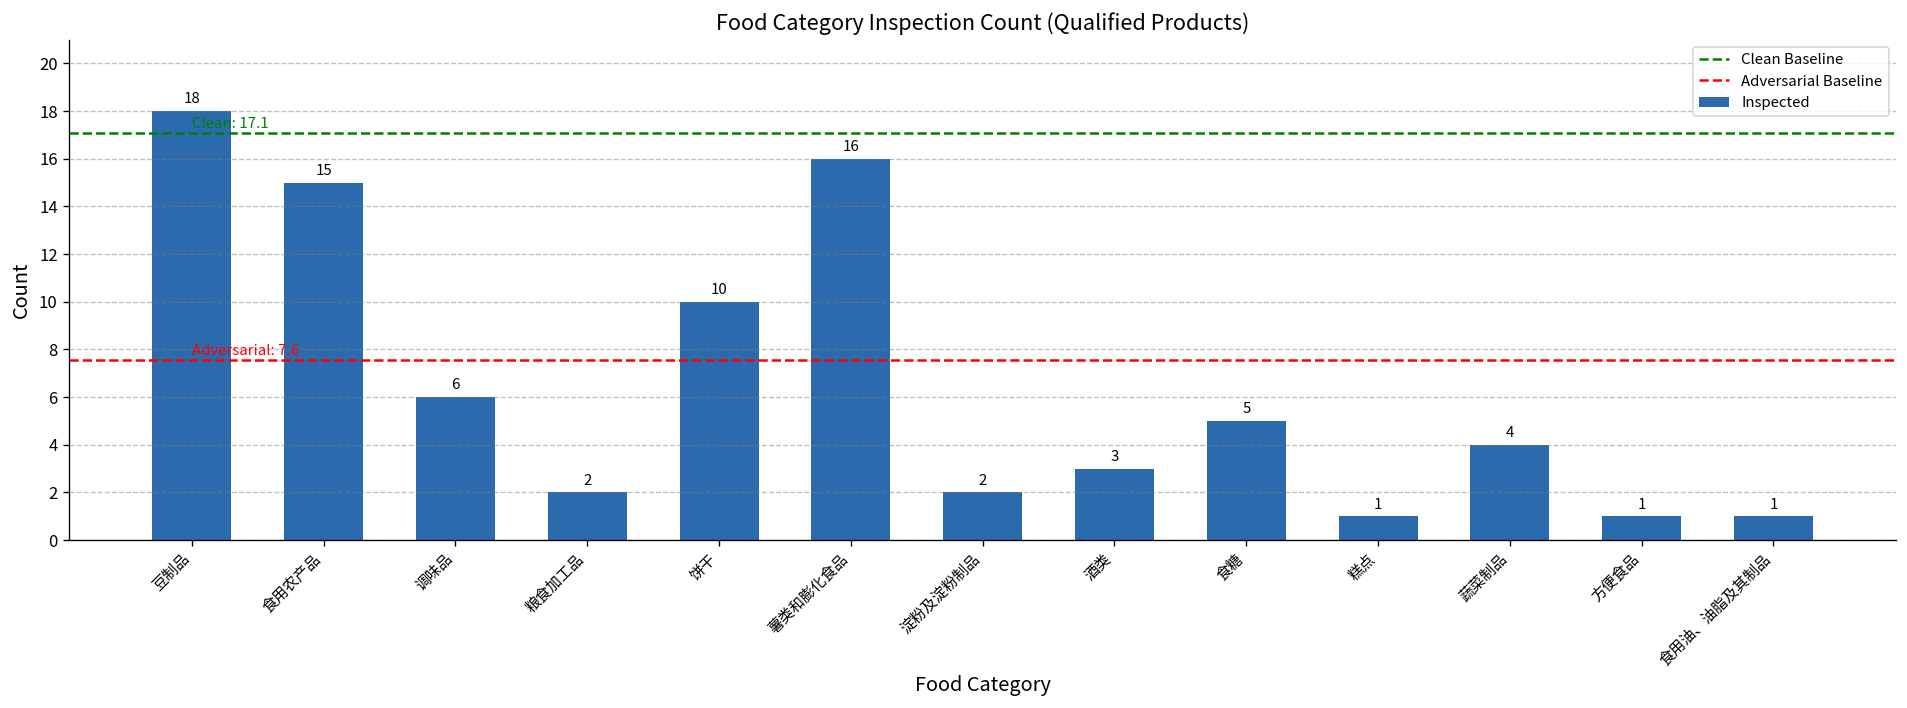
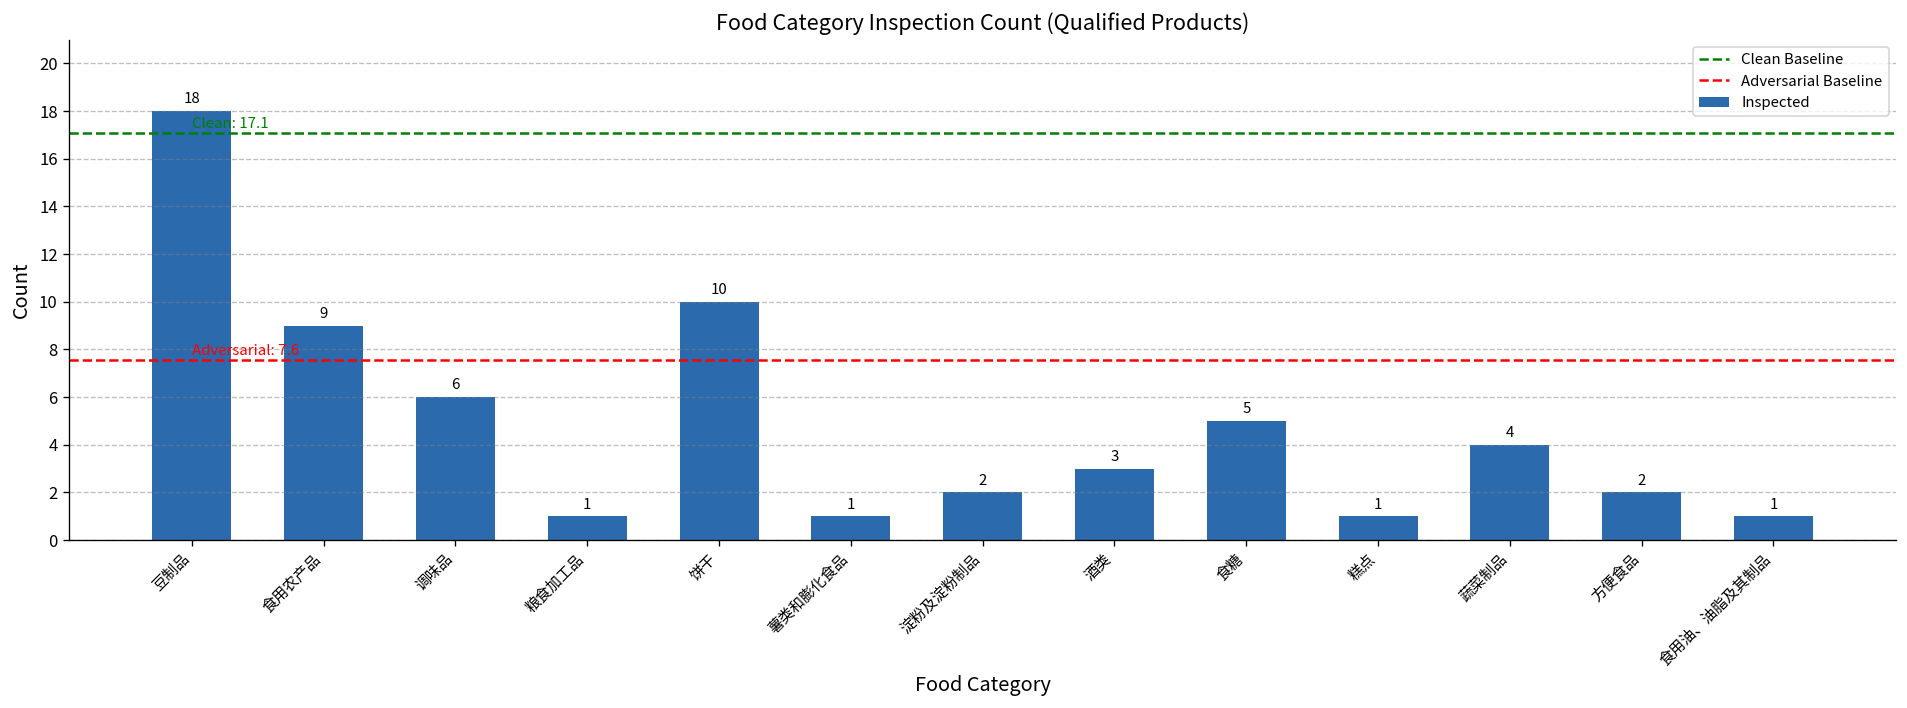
  {
    "豆制品": 18,
-   "食用农产品": 15,
+   "食用农产品": 9,
    "调味品": 6,
-   "粮食加工品": 2,
+   "粮食加工品": 1,
    "饼干": 10,
-   "薯类和膨化食品": 16,
+   "薯类和膨化食品": 1,
    "淀粉及淀粉制品": 2,
    "酒类": 3,
    "食糖": 5,
    "糕点": 1,
    "蔬菜制品": 4,
-   "方便食品": 1,
+   "方便食品": 2,
    "食用油、油脂及其制品": 1
  }
